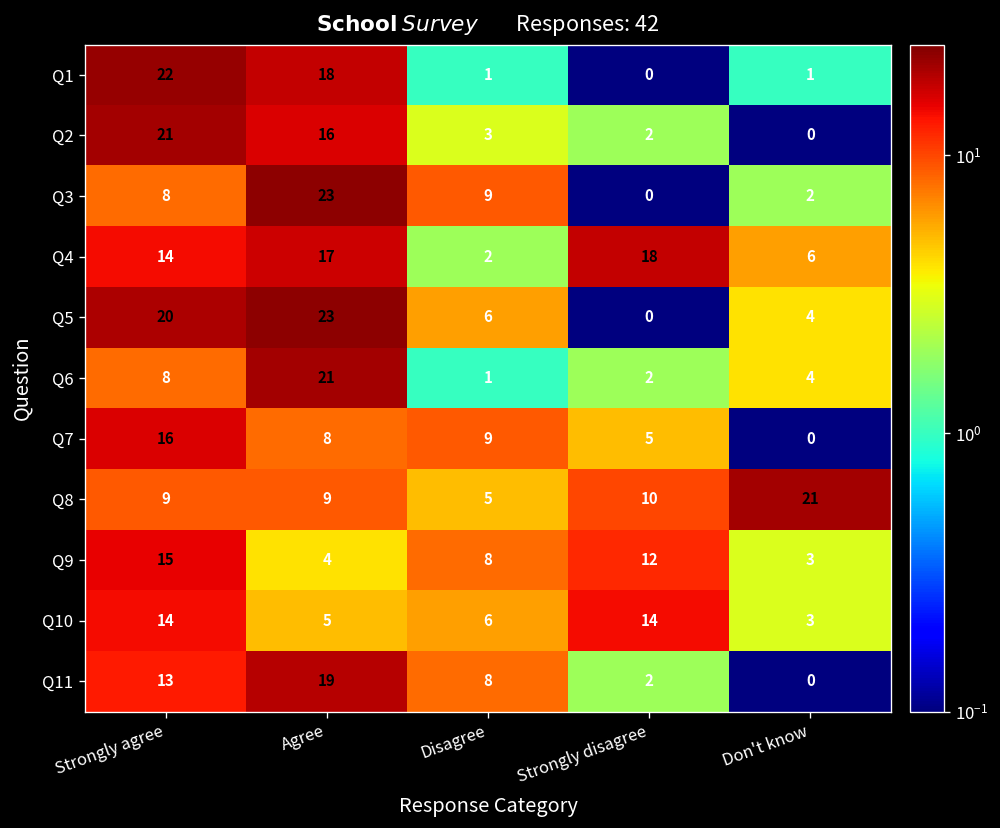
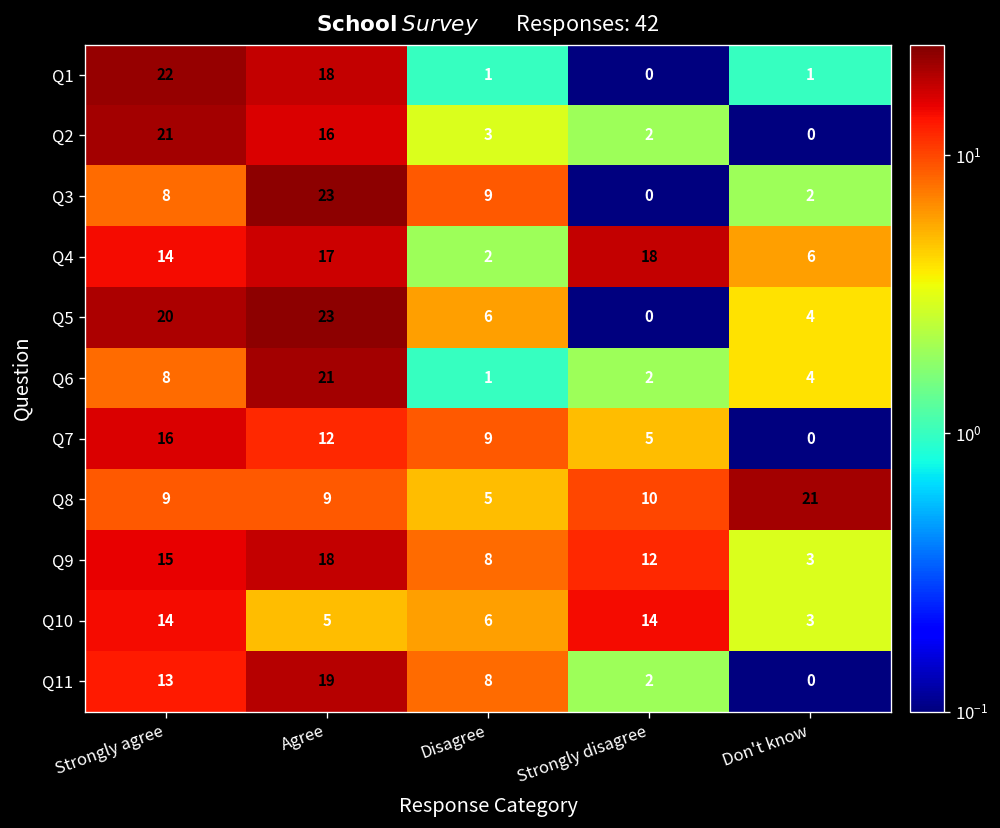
  {
    "Q1": {
      "Strongly agree": 22,
      "Agree": 18,
      "Disagree": 1,
      "Strongly disagree": 0,
      "Don't know": 1
    },
    "Q2": {
      "Strongly agree": 21,
      "Agree": 16,
      "Disagree": 3,
      "Strongly disagree": 2,
      "Don't know": 0
    },
    "Q3": {
      "Strongly agree": 8,
      "Agree": 23,
      "Disagree": 9,
      "Strongly disagree": 0,
      "Don't know": 2
    },
    "Q4": {
      "Strongly agree": 14,
      "Agree": 17,
      "Disagree": 2,
      "Strongly disagree": 18,
      "Don't know": 6
    },
    "Q5": {
      "Strongly agree": 20,
      "Agree": 23,
      "Disagree": 6,
      "Strongly disagree": 0,
      "Don't know": 4
    },
    "Q6": {
      "Strongly agree": 8,
      "Agree": 21,
      "Disagree": 1,
      "Strongly disagree": 2,
      "Don't know": 4
    },
    "Q7": {
      "Strongly agree": 16,
-     "Agree": 8,
+     "Agree": 12,
      "Disagree": 9,
      "Strongly disagree": 5,
      "Don't know": 0
    },
    "Q8": {
      "Strongly agree": 9,
      "Agree": 9,
      "Disagree": 5,
      "Strongly disagree": 10,
      "Don't know": 21
    },
    "Q9": {
      "Strongly agree": 15,
-     "Agree": 4,
+     "Agree": 18,
      "Disagree": 8,
      "Strongly disagree": 12,
      "Don't know": 3
    },
    "Q10": {
      "Strongly agree": 14,
      "Agree": 5,
      "Disagree": 6,
      "Strongly disagree": 14,
      "Don't know": 3
    },
    "Q11": {
      "Strongly agree": 13,
      "Agree": 19,
      "Disagree": 8,
      "Strongly disagree": 2,
      "Don't know": 0
    }
  }
